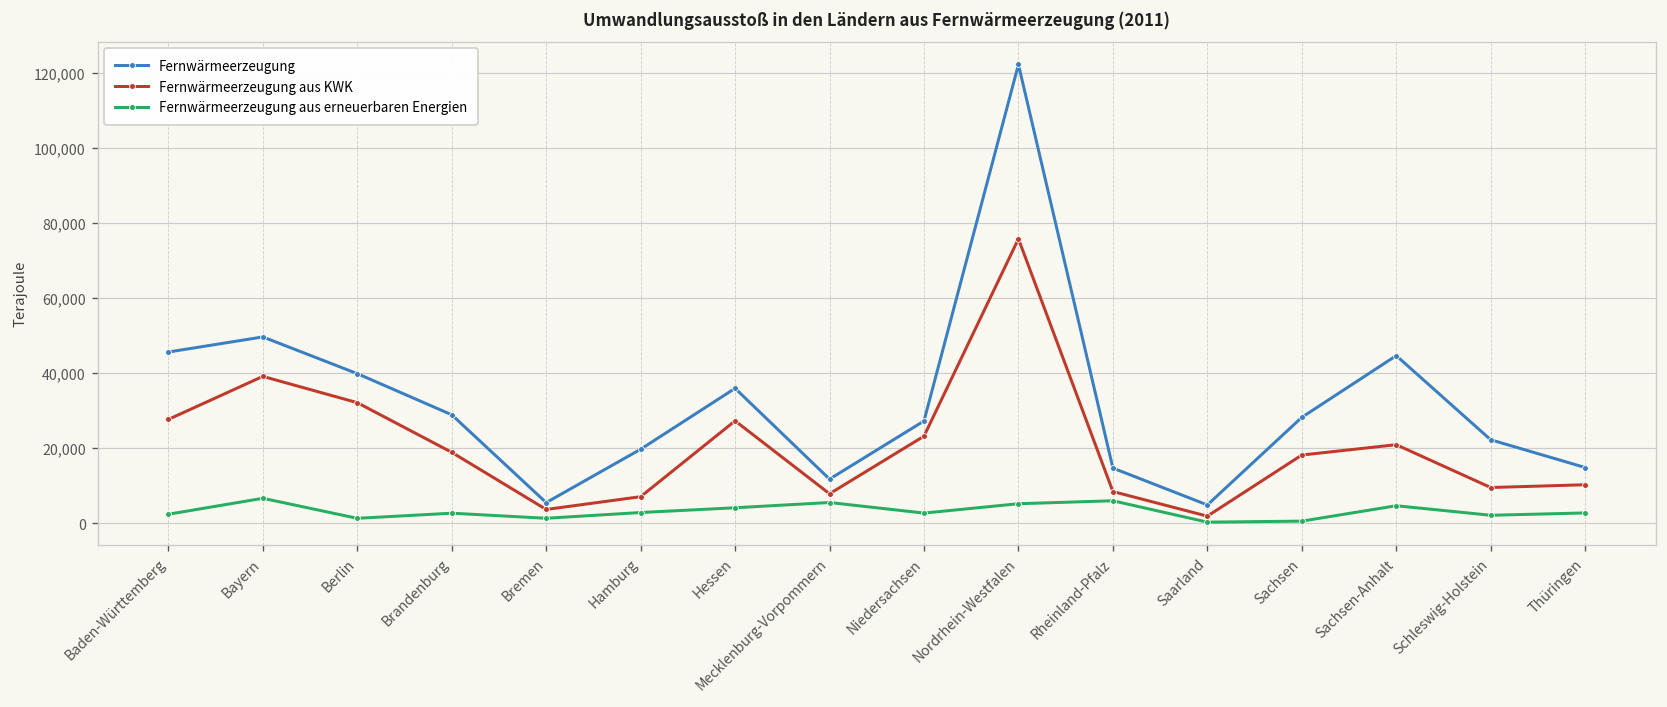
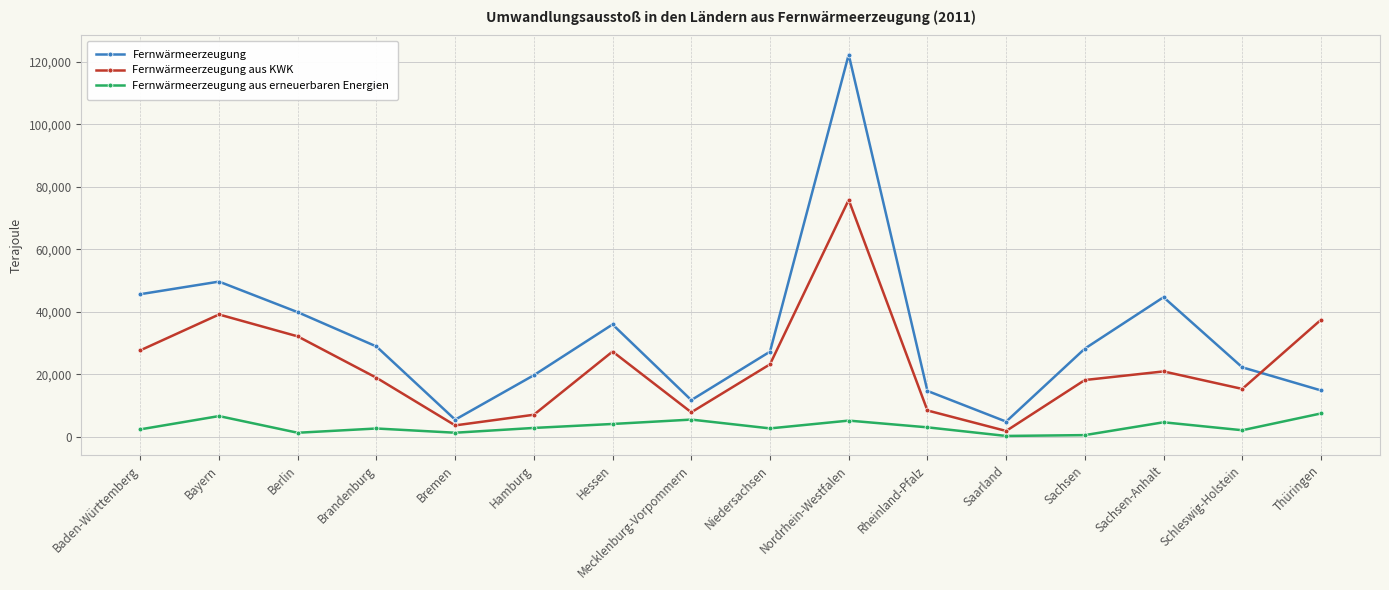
  {
    "Fernwärmeerzeugung": {
      "Baden-Württemberg": "46,000",
      "Bayern": "50,000",
      "Berlin": "40,000",
      "Brandenburg": "29,000",
      "Bremen": "5,000",
      "Hamburg": "20,000",
      "Hessen": "36,000",
      "Mecklenburg-Vorpommern": "12,000",
      "Niedersachsen": "27,000",
      "Nordrhein-Westfalen": "122,000",
      "Rheinland-Pfalz": "15,000",
      "Saarland": "5,000",
      "Sachsen": "28,000",
      "Sachsen-Anhalt": "45,000",
      "Schleswig-Holstein": "22,000",
      "Thüringen": "15,000"
    },
    "Fernwärmeerzeugung aus KWK": {
      "Baden-Württemberg": "28,000",
      "Bayern": "39,000",
      "Berlin": "32,000",
      "Brandenburg": "19,000",
      "Bremen": "4,000",
      "Hamburg": "7,000",
      "Hessen": "27,000",
      "Mecklenburg-Vorpommern": "8,000",
      "Niedersachsen": "23,000",
      "Nordrhein-Westfalen": "76,000",
      "Rheinland-Pfalz": "8,000",
      "Saarland": "2,000",
      "Sachsen": "18,000",
      "Sachsen-Anhalt": "21,000",
-     "Schleswig-Holstein": "9,000",
-     "Thüringen": "10,000"
+     "Schleswig-Holstein": "15,000",
+     "Thüringen": "37,000"
    },
    "Fernwärmeerzeugung aus erneuerbaren Energien": {
      "Baden-Württemberg": "2,000",
      "Bayern": "7,000",
      "Berlin": "1,000",
      "Brandenburg": "3,000",
      "Bremen": "1,000",
      "Hamburg": "3,000",
      "Hessen": "4,000",
      "Mecklenburg-Vorpommern": "5,000",
      "Niedersachsen": "3,000",
      "Nordrhein-Westfalen": "5,000",
-     "Rheinland-Pfalz": "6,000",
+     "Rheinland-Pfalz": "3,000",
      "Saarland": "0",
      "Sachsen": "1,000",
      "Sachsen-Anhalt": "5,000",
      "Schleswig-Holstein": "2,000",
-     "Thüringen": "3,000"
+     "Thüringen": "7,000"
    }
  }
